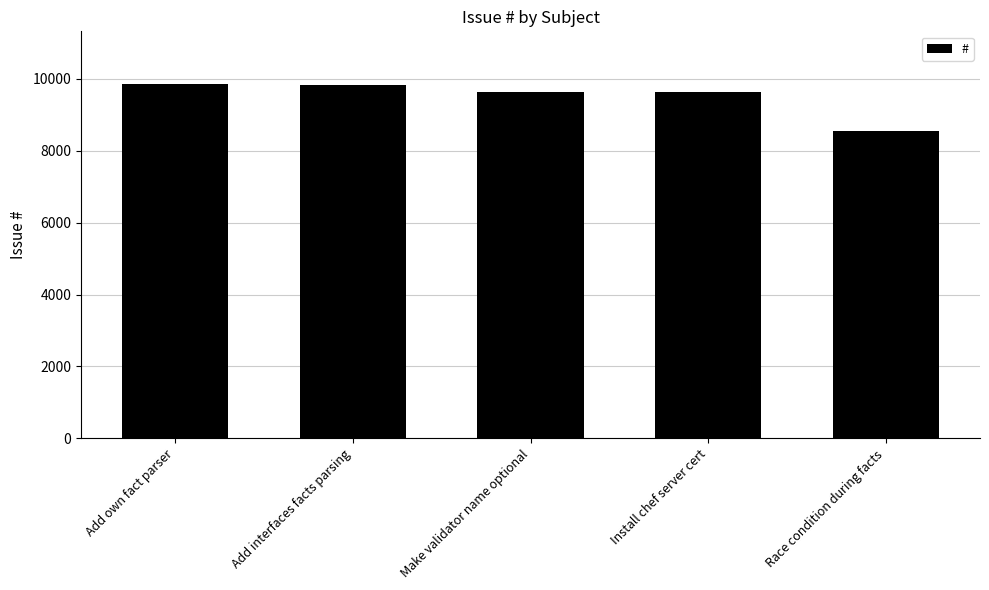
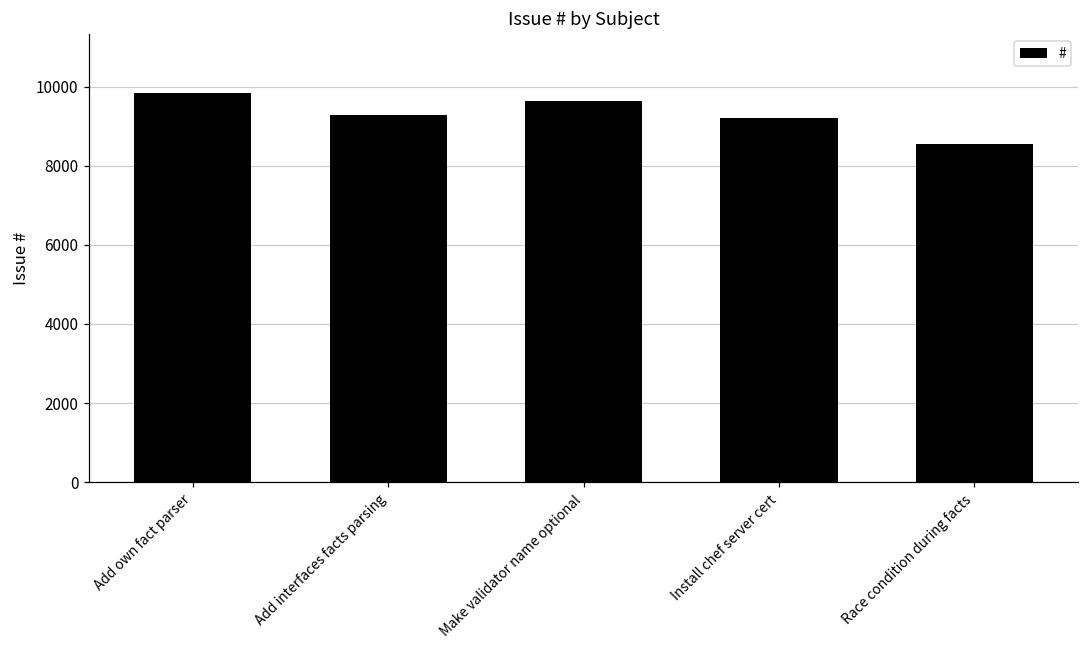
  {
    "Add own fact parser": 9800,
-   "Add interfaces facts parsing": 9800,
+   "Add interfaces facts parsing": 9300,
    "Make validator name optional": 9600,
-   "Install chef server cert": 9600,
+   "Install chef server cert": 9200,
    "Race condition during facts": 8600
  }
